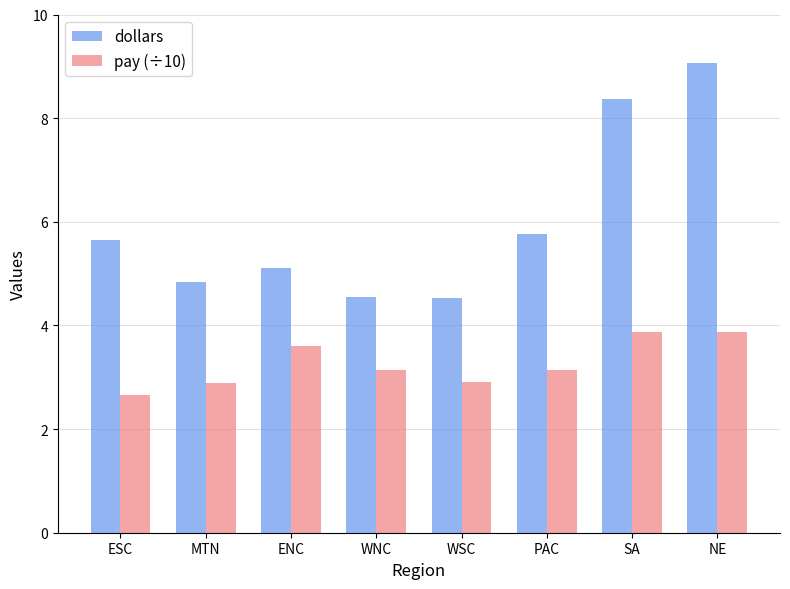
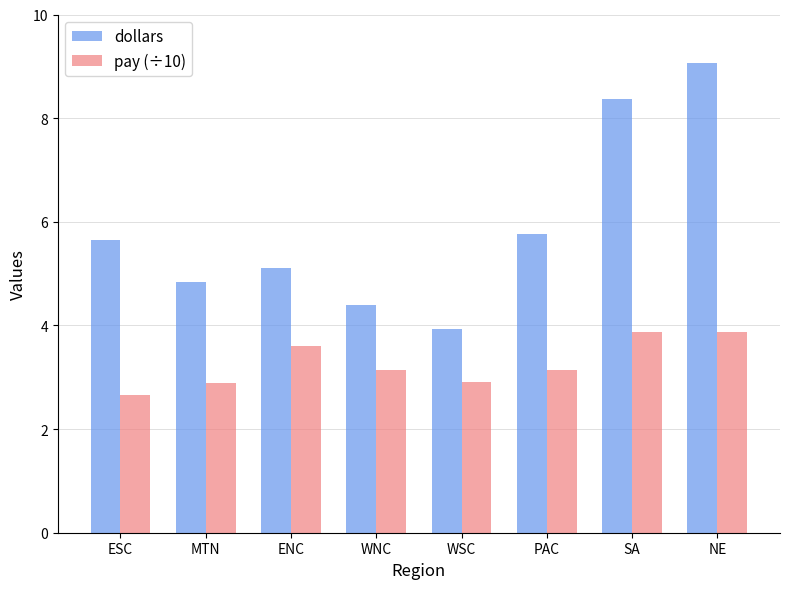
  {
    "dollars": {
      "ESC": 5.7,
      "MTN": 4.8,
      "ENC": 5.1,
-     "WNC": 4.6,
-     "WSC": 4.5,
+     "WNC": 4.4,
+     "WSC": 3.9,
      "PAC": 5.8,
      "SA": 8.4,
      "NE": 9.1
    },
    "pay (÷10)": {
      "ESC": 2.7,
      "MTN": 2.9,
      "ENC": 3.6,
      "WNC": 3.1,
      "WSC": 2.9,
      "PAC": 3.1,
      "SA": 3.9,
      "NE": 3.9
    }
  }
